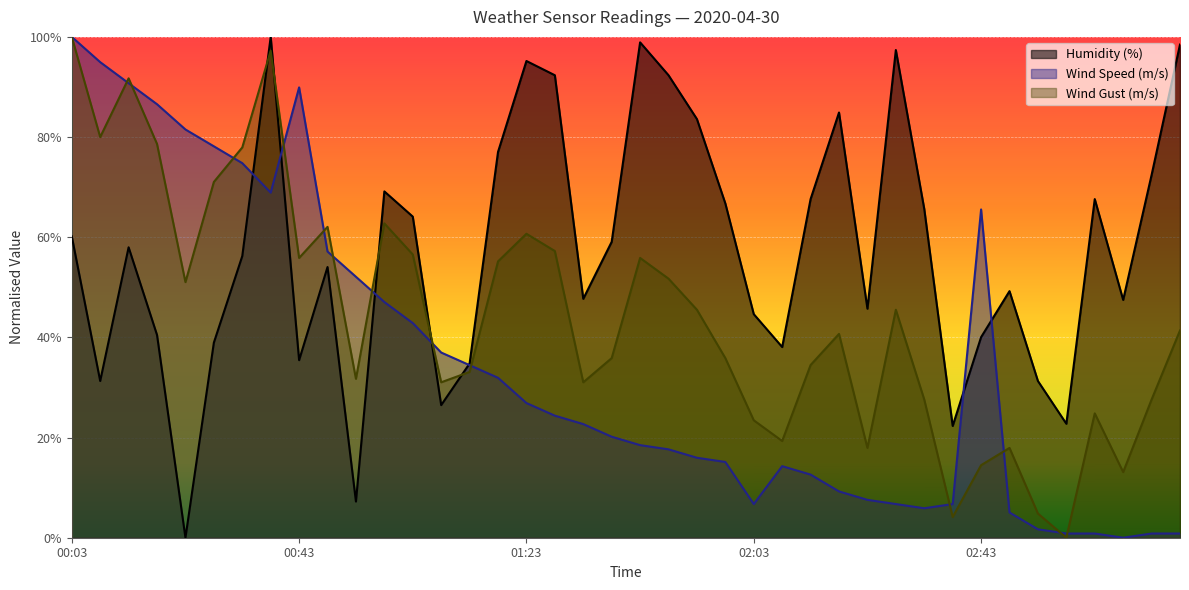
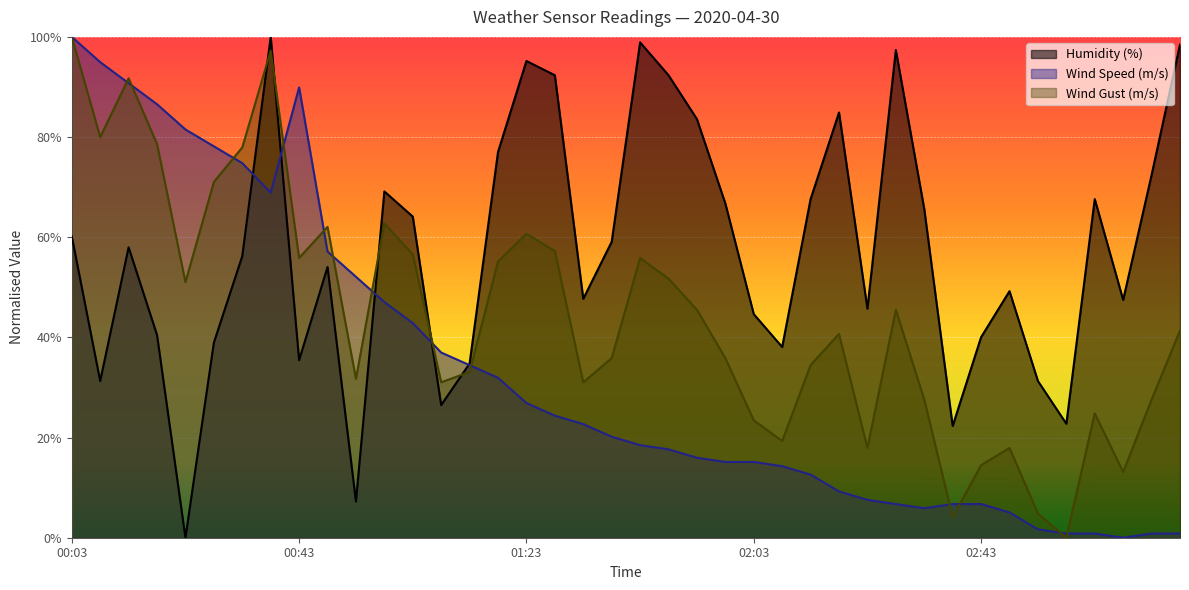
  {
    "Wind Speed (m/s)": {
      "00:43": "90%",
      "01:23": "27%",
-     "02:03": "7%",
-     "02:43": "66%"
+     "02:03": "15%",
+     "02:43": "7%"
    }
  }
